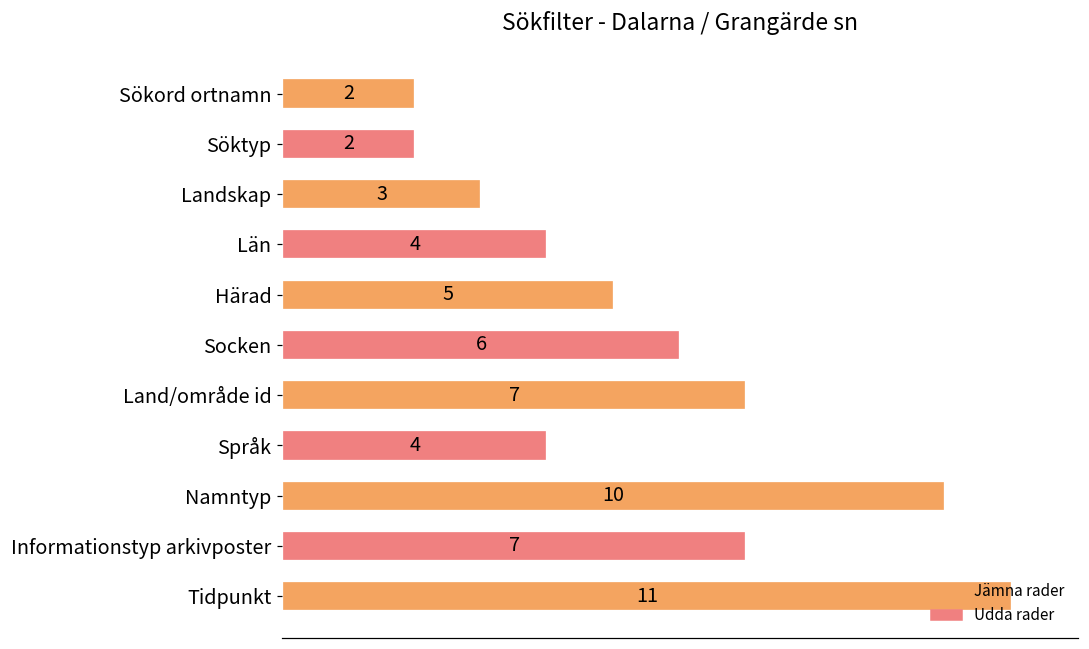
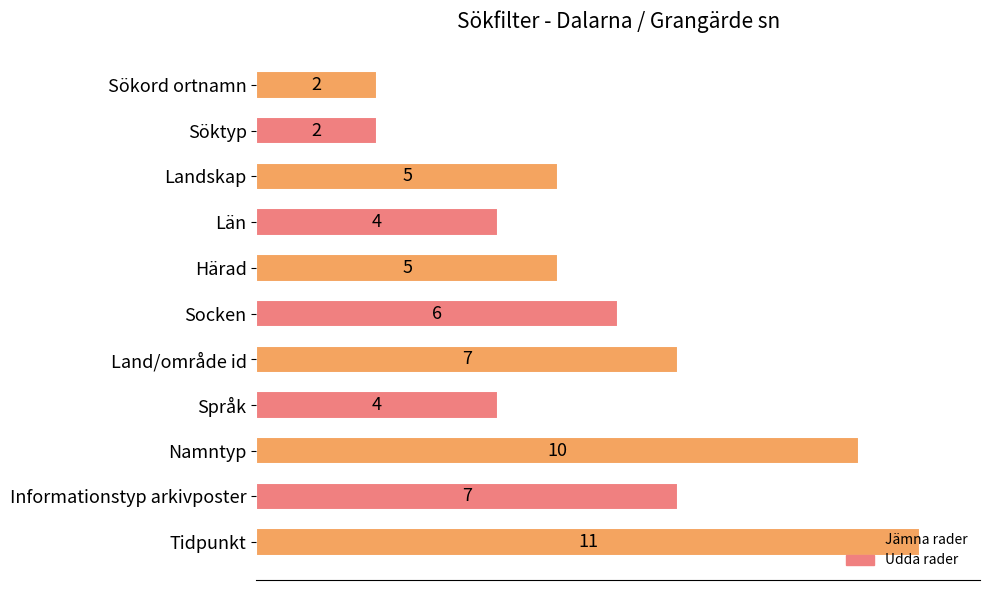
  {
    "Sökord ortnamn": 2,
    "Söktyp": 2,
-   "Landskap": 3,
+   "Landskap": 5,
    "Län": 4,
    "Härad": 5,
    "Socken": 6,
    "Land/område id": 7,
    "Språk": 4,
    "Namntyp": 10,
    "Informationstyp arkivposter": 7,
    "Tidpunkt": 11
  }
